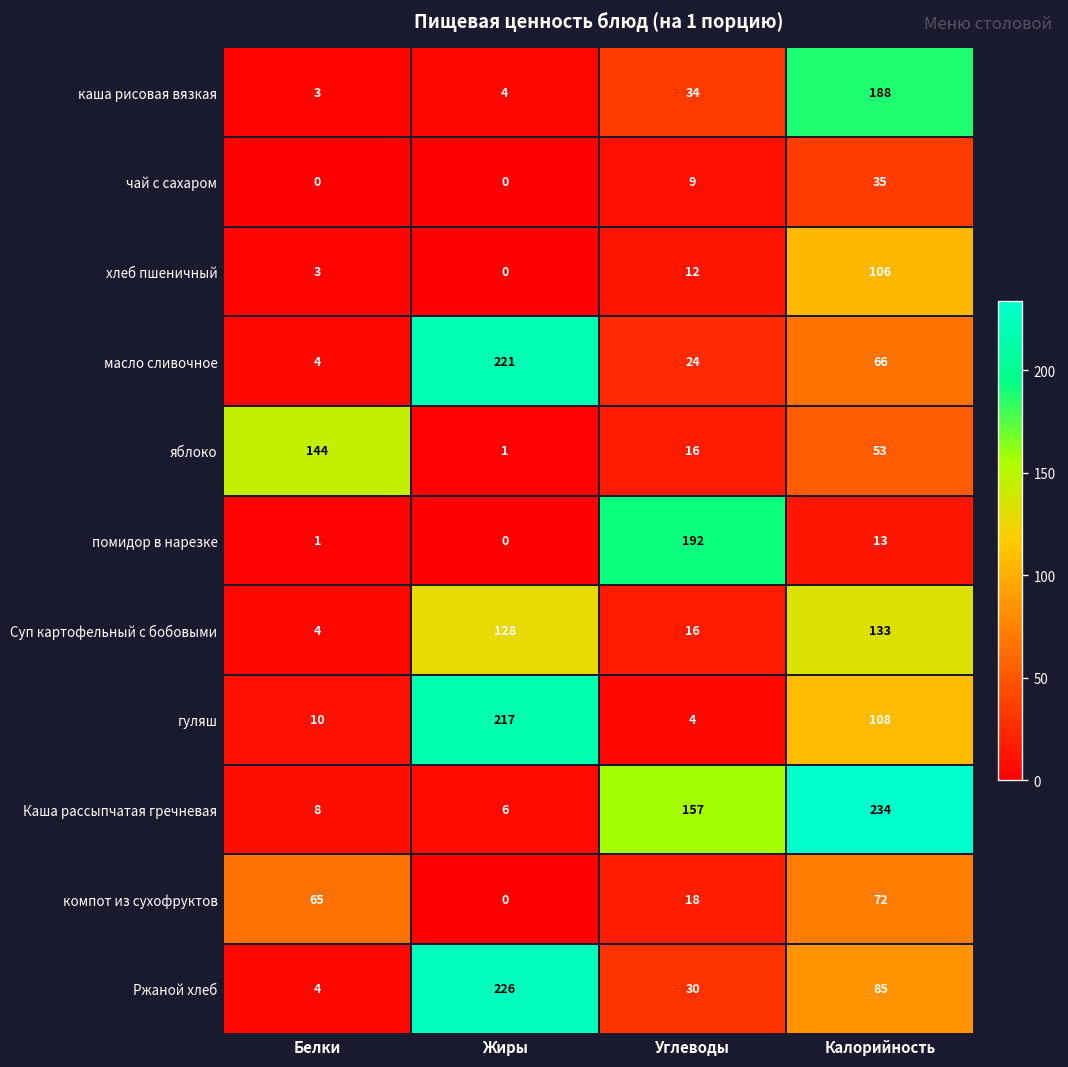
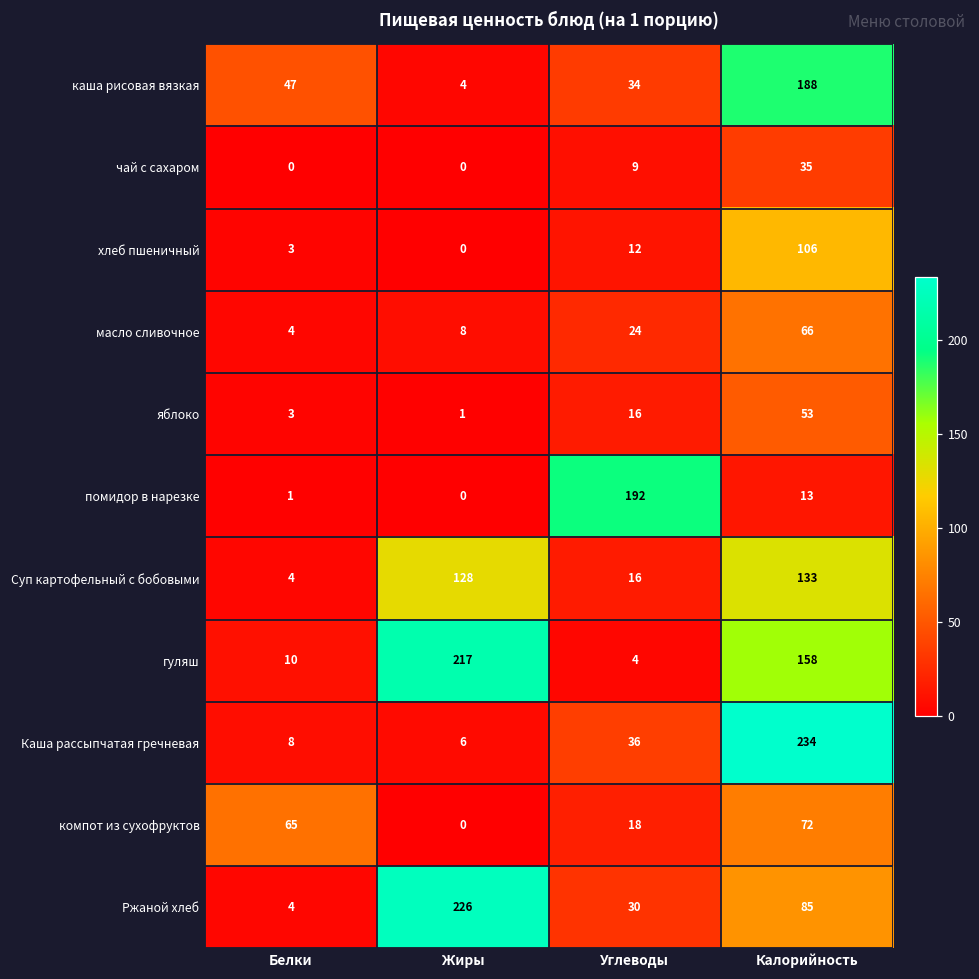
  {
    "каша рисовая вязкая": {
-     "Белки": 3,
+     "Белки": 47,
      "Жиры": 4,
      "Углеводы": 34,
      "Калорийность": 188
    },
    "чай с сахаром": {
      "Белки": 0,
      "Жиры": 0,
      "Углеводы": 9,
      "Калорийность": 35
    },
    "хлеб пшеничный": {
      "Белки": 3,
      "Жиры": 0,
      "Углеводы": 12,
      "Калорийность": 106
    },
    "масло сливочное": {
      "Белки": 4,
-     "Жиры": 221,
+     "Жиры": 8,
      "Углеводы": 24,
      "Калорийность": 66
    },
    "яблоко": {
-     "Белки": 144,
+     "Белки": 3,
      "Жиры": 1,
      "Углеводы": 16,
      "Калорийность": 53
    },
    "помидор в нарезке": {
      "Белки": 1,
      "Жиры": 0,
      "Углеводы": 192,
      "Калорийность": 13
    },
    "Суп картофельный с бобовыми": {
      "Белки": 4,
      "Жиры": 128,
      "Углеводы": 16,
      "Калорийность": 133
    },
    "гуляш": {
      "Белки": 10,
      "Жиры": 217,
      "Углеводы": 4,
-     "Калорийность": 108
+     "Калорийность": 158
    },
    "Каша рассыпчатая гречневая": {
      "Белки": 8,
      "Жиры": 6,
-     "Углеводы": 157,
+     "Углеводы": 36,
      "Калорийность": 234
    },
    "компот из сухофруктов": {
      "Белки": 65,
      "Жиры": 0,
      "Углеводы": 18,
      "Калорийность": 72
    },
    "Ржаной хлеб": {
      "Белки": 4,
      "Жиры": 226,
      "Углеводы": 30,
      "Калорийность": 85
    }
  }
